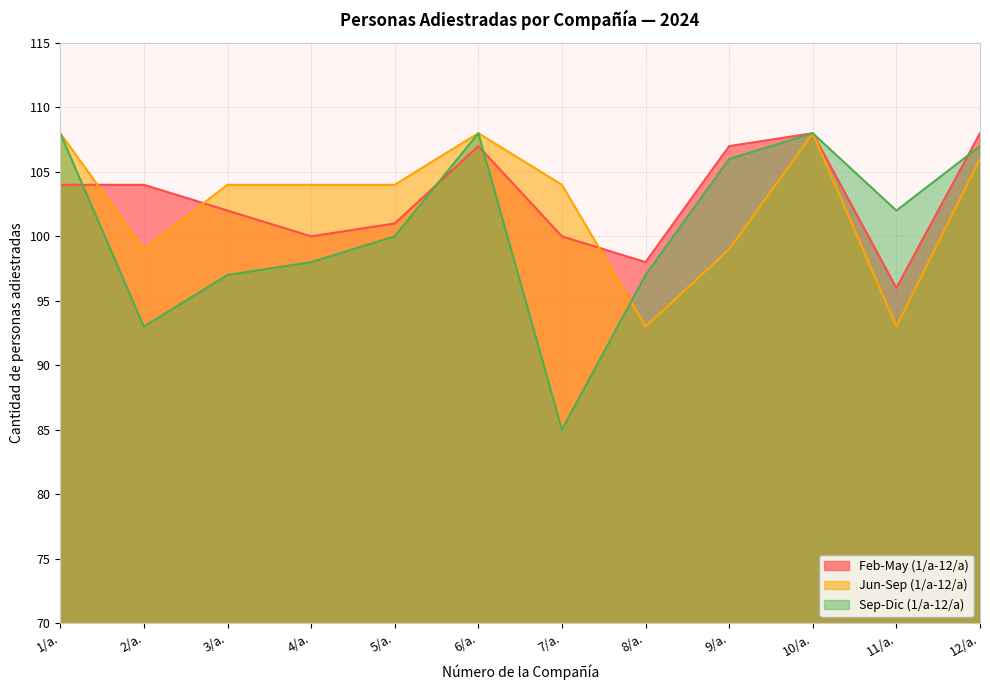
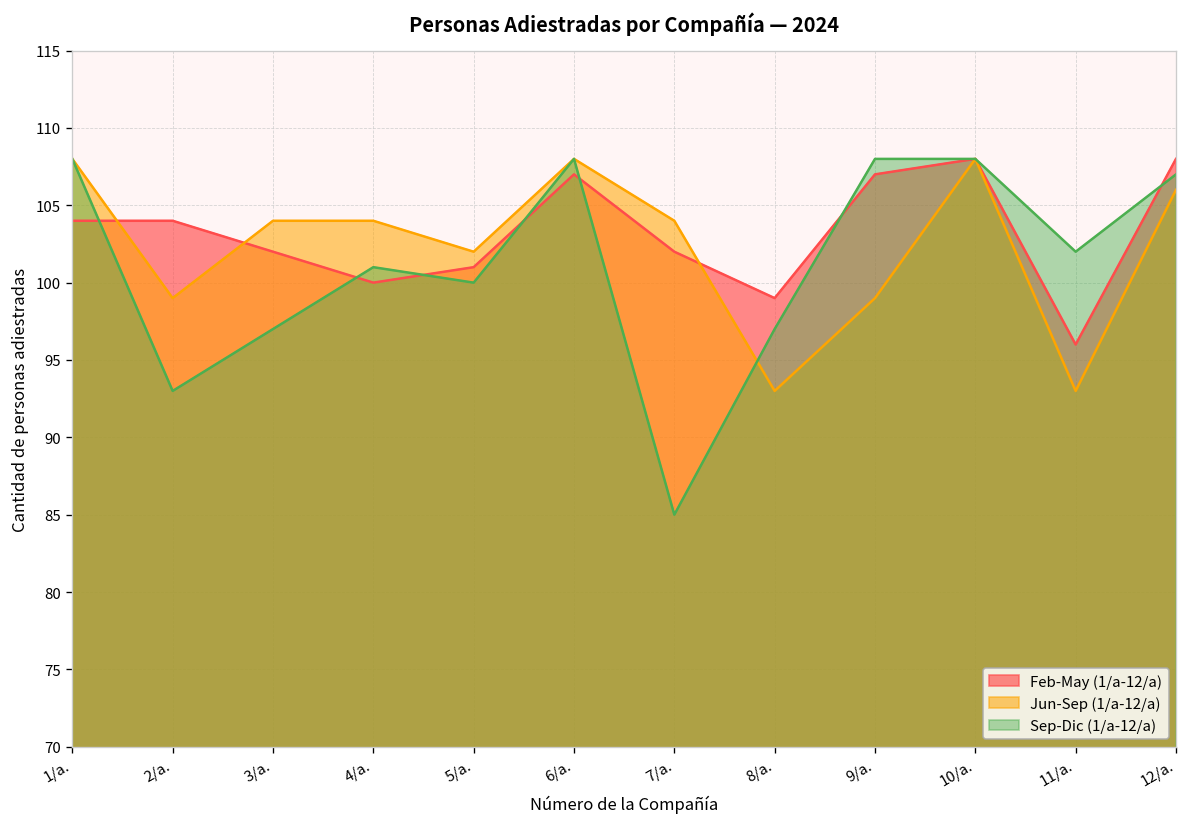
  {
    "Feb-May (1/a-12/a)": {
      "1/a.": 104,
      "2/a.": 104,
      "3/a.": 102,
      "4/a.": 100,
      "5/a.": 101,
      "6/a.": 107,
-     "7/a.": 100,
-     "8/a.": 98,
+     "7/a.": 102,
+     "8/a.": 99,
      "9/a.": 107,
      "11/a.": 96,
      "12/a.": 108
    },
    "Jun-Sep (1/a-12/a)": {
      "2/a.": 99,
      "3/a.": 104,
      "4/a.": 104,
-     "5/a.": 104,
+     "5/a.": 102,
      "7/a.": 104,
      "8/a.": 93,
      "9/a.": 99,
      "11/a.": 93,
      "12/a.": 106
    },
    "Sep-Dic (1/a-12/a)": {
      "2/a.": 93,
      "3/a.": 97,
-     "4/a.": 98,
+     "4/a.": 101,
      "5/a.": 100,
      "7/a.": 85,
      "8/a.": 97,
-     "9/a.": 106,
+     "9/a.": 108,
      "11/a.": 102,
      "12/a.": 107
    }
  }
